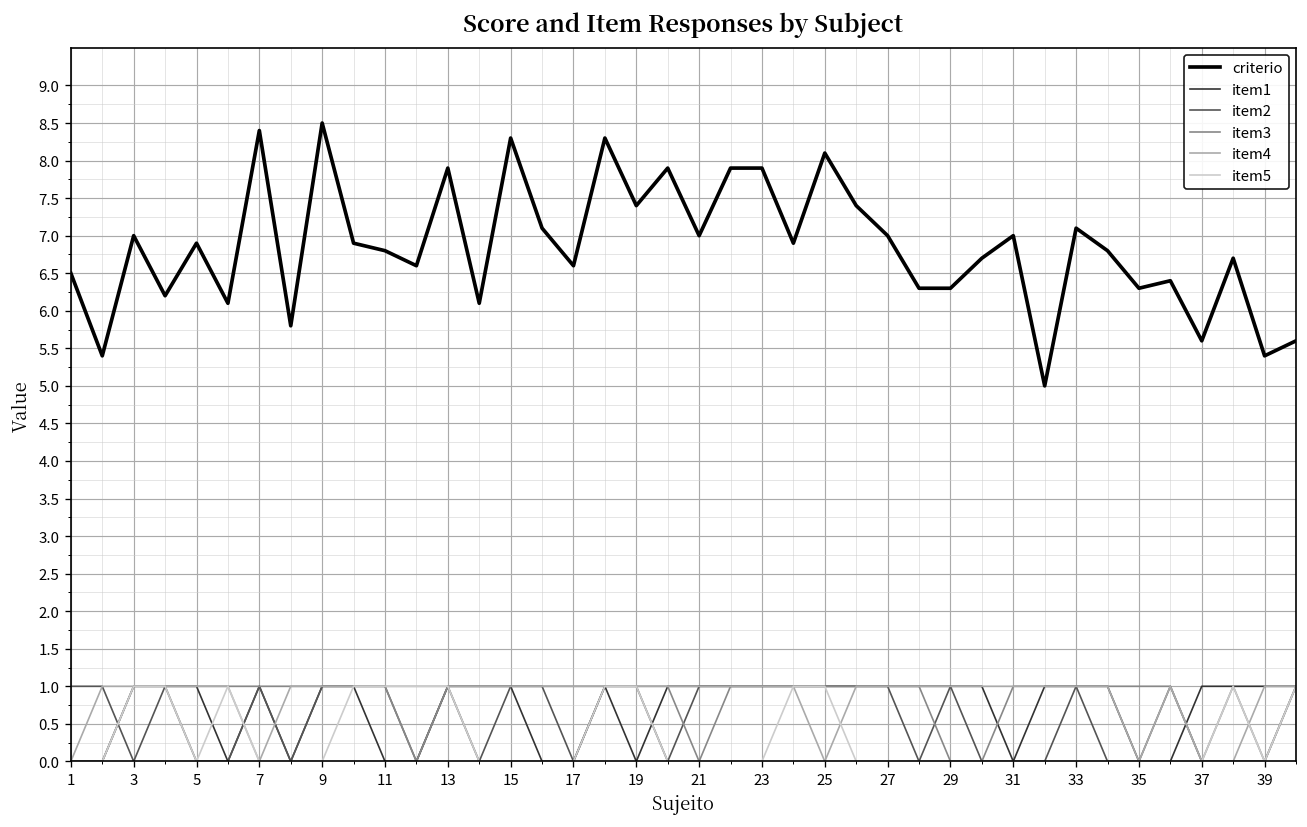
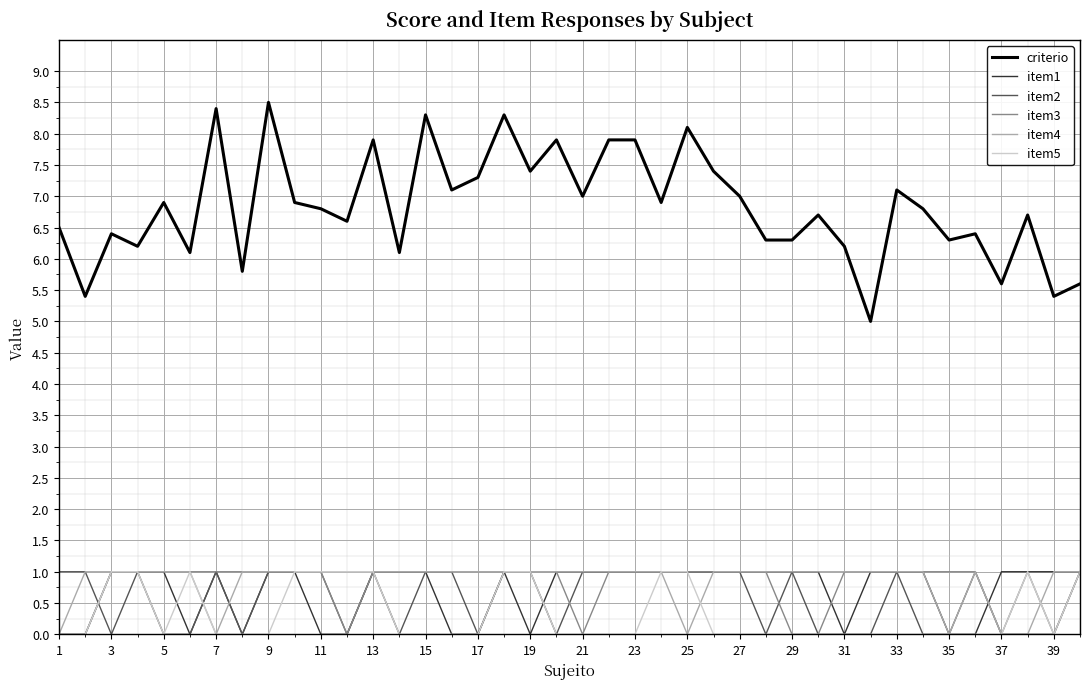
  {
    "criterio": {
      "1": 6.5,
-     "3": 7.0,
+     "3": 6.4,
      "5": 6.9,
      "7": 8.4,
      "9": 8.5,
      "11": 6.8,
      "13": 7.9,
      "15": 8.3,
-     "17": 6.6,
+     "17": 7.3,
      "19": 7.4,
      "21": 7.0,
      "23": 7.9,
      "25": 8.1,
      "27": 7.0,
      "29": 6.3,
-     "31": 7.0,
+     "31": 6.2,
      "33": 7.1,
      "35": 6.3,
      "37": 5.6,
      "39": 5.4
    }
  }
